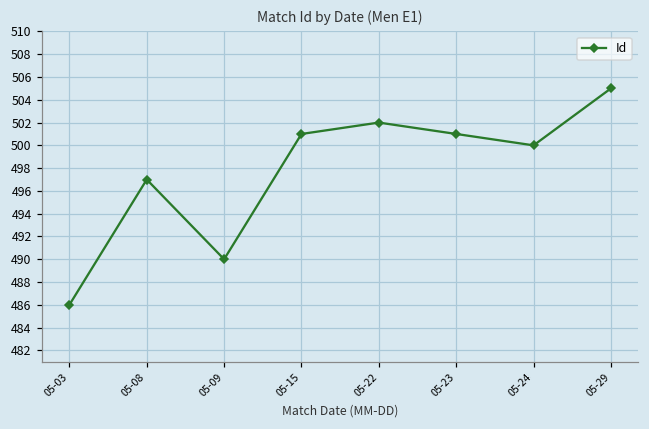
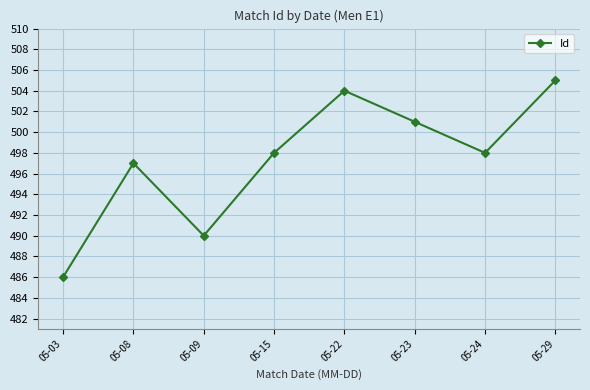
  {
    "05-03": 486,
    "05-08": 497,
    "05-09": 490,
-   "05-15": 501,
-   "05-22": 502,
+   "05-15": 498,
+   "05-22": 504,
    "05-23": 501,
-   "05-24": 500,
+   "05-24": 498,
    "05-29": 505
  }
